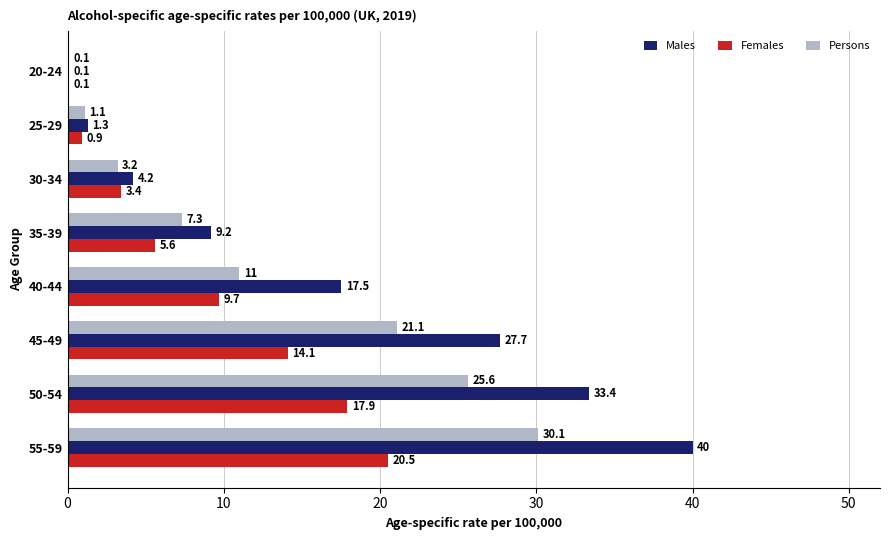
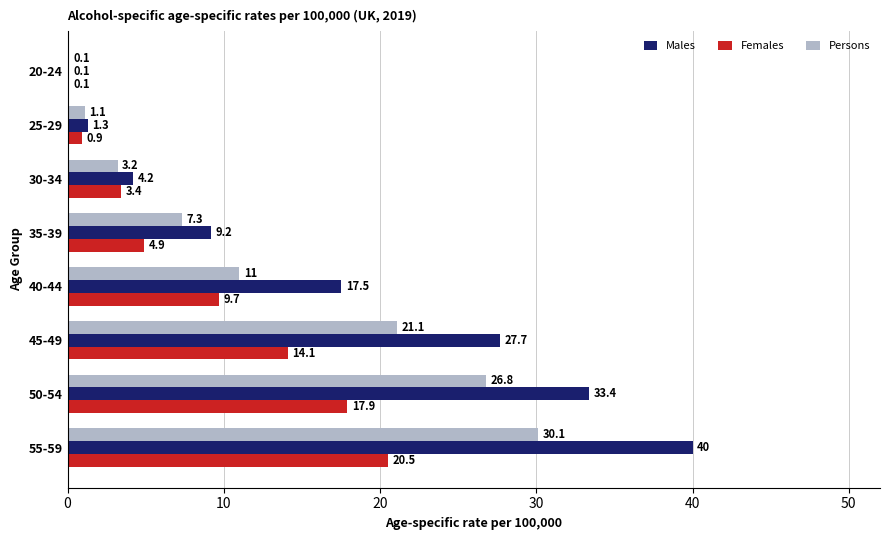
  {
    "Persons": {
      "20-24": 0.1,
      "25-29": 1.1,
      "30-34": 3.2,
      "35-39": 7.3,
      "40-44": 11,
      "45-49": 21.1,
-     "50-54": 25.6,
+     "50-54": 26.8,
      "55-59": 30.1
    },
    "Males": {
      "20-24": 0.1,
      "25-29": 1.3,
      "30-34": 4.2,
      "35-39": 9.2,
      "40-44": 17.5,
      "45-49": 27.7,
      "50-54": 33.4,
      "55-59": 40
    },
    "Females": {
      "20-24": 0.1,
      "25-29": 0.9,
      "30-34": 3.4,
-     "35-39": 5.6,
+     "35-39": 4.9,
      "40-44": 9.7,
      "45-49": 14.1,
      "50-54": 17.9,
      "55-59": 20.5
    }
  }
